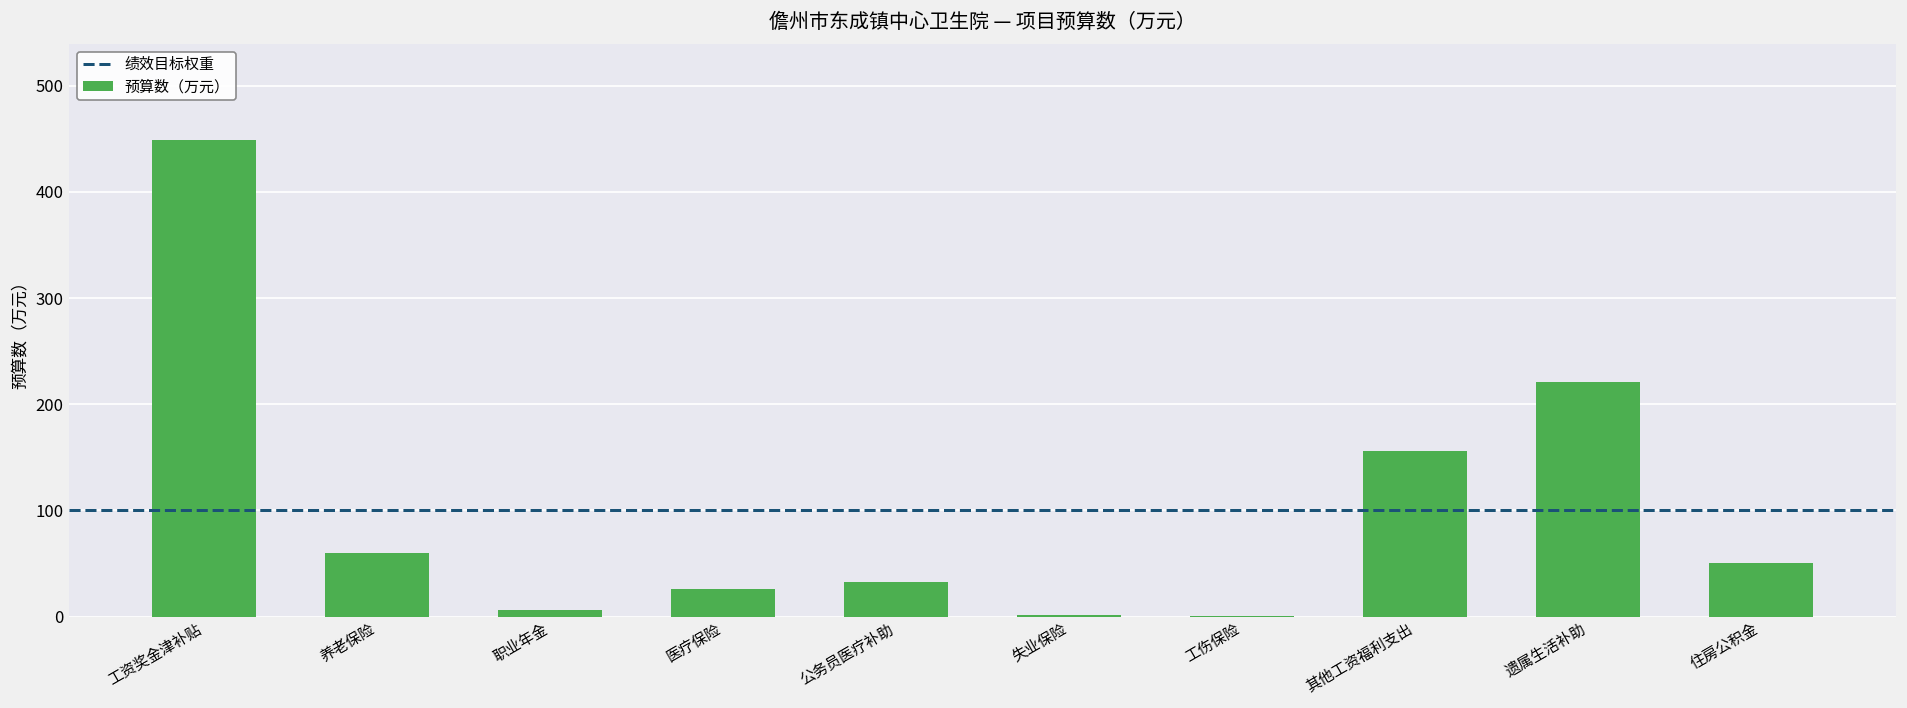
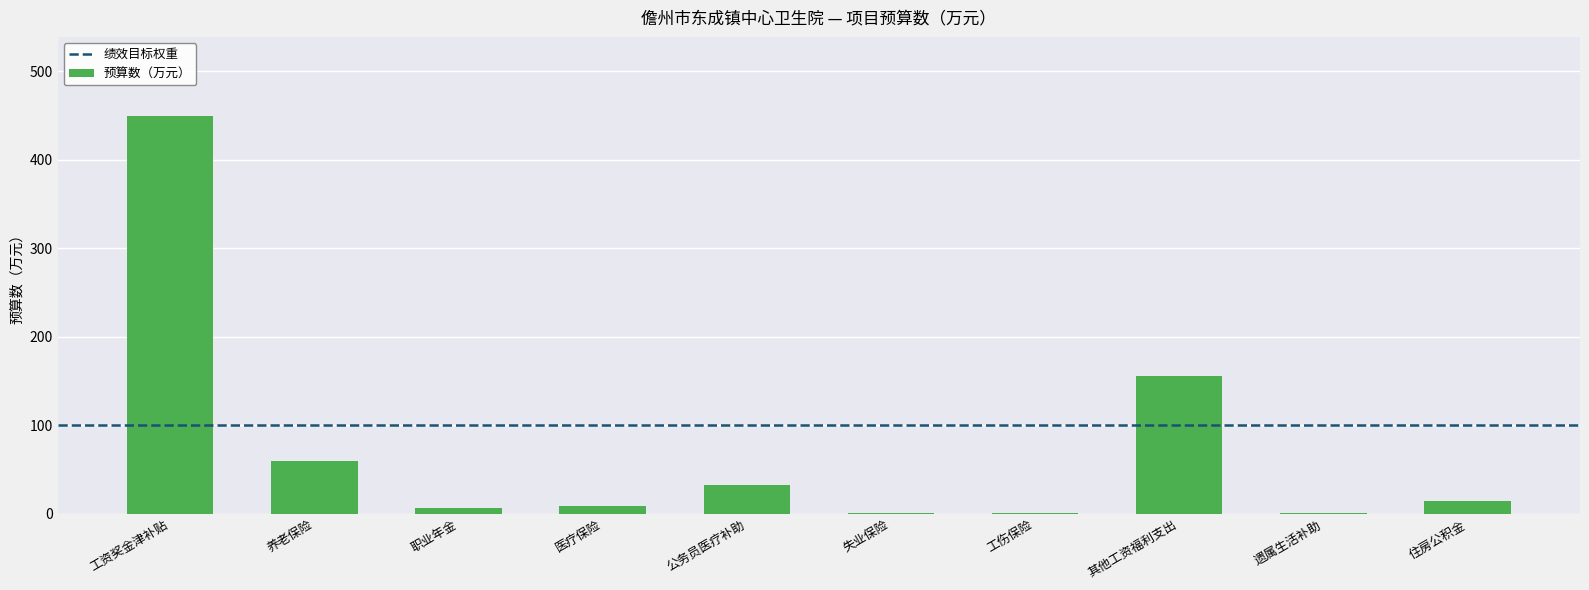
  {
    "工资奖金津补贴": 450,
    "养老保险": 60,
    "职业年金": 10,
-   "医疗保险": 30,
+   "医疗保险": 10,
    "公务员医疗补助": 30,
    "其他工资福利支出": 160,
-   "遗属生活补助": 220,
-   "住房公积金": 50
+   "遗属生活补助": 0,
+   "住房公积金": 20
  }
